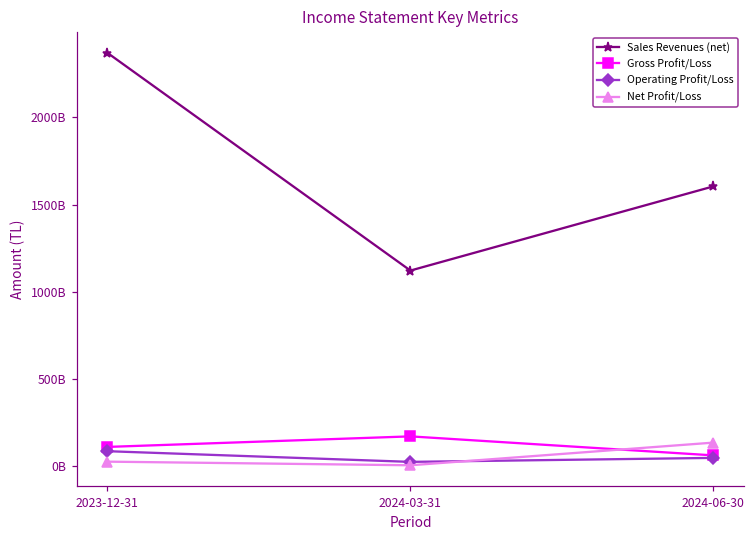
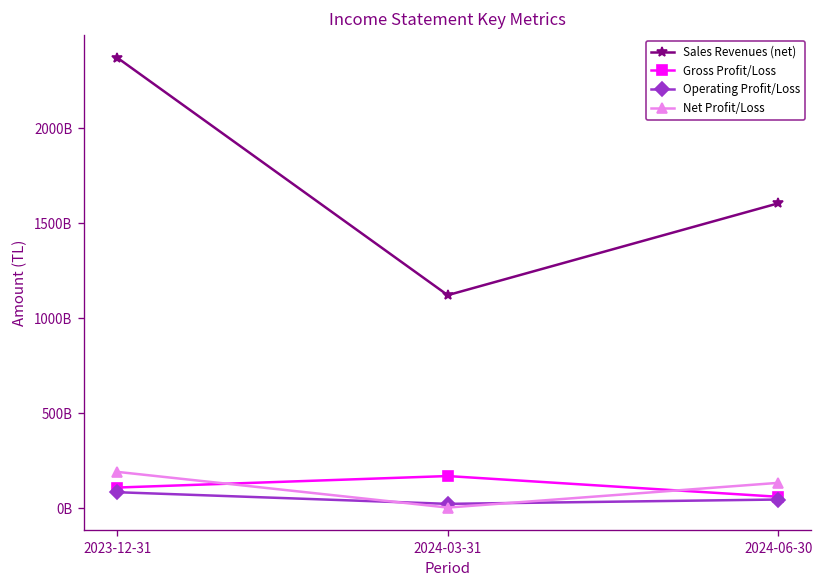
  {
    "Sales Revenues (net)": {
      "2023-12-31": 2370000000000,
      "2024-03-31": 1120000000000,
      "2024-06-30": 1600000000000
    },
    "Gross Profit/Loss": {
      "2023-12-31": 110000000000,
      "2024-03-31": 170000000000
    },
    "Operating Profit/Loss": {
      "2023-12-31": 80000000000,
      "2024-03-31": 20000000000
    },
    "Net Profit/Loss": {
-     "2023-12-31": 20000000000,
+     "2023-12-31": 190000000000,
      "2024-03-31": 0,
      "2024-06-30": 130000000000
    }
  }
